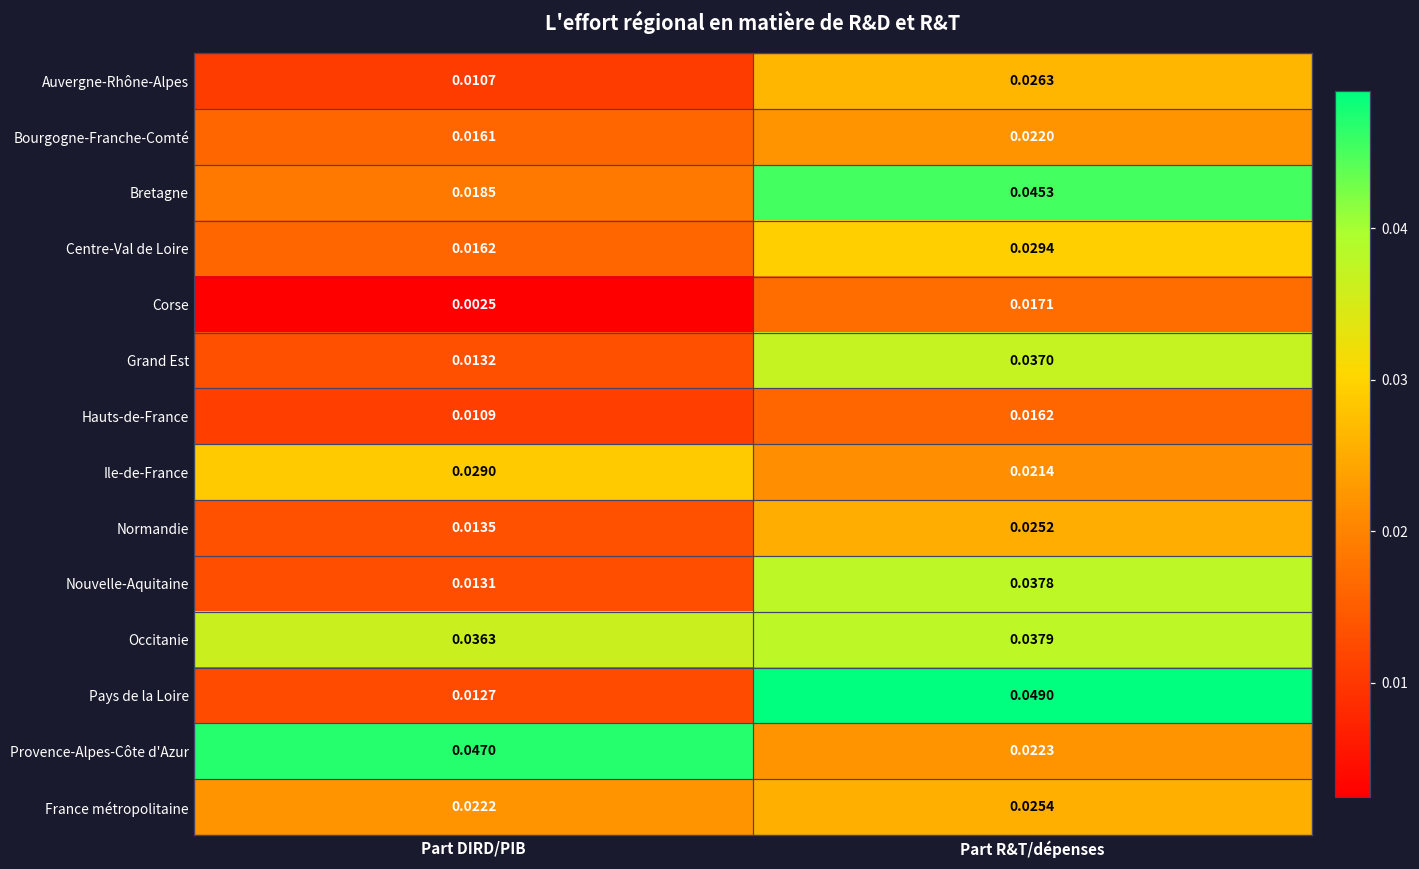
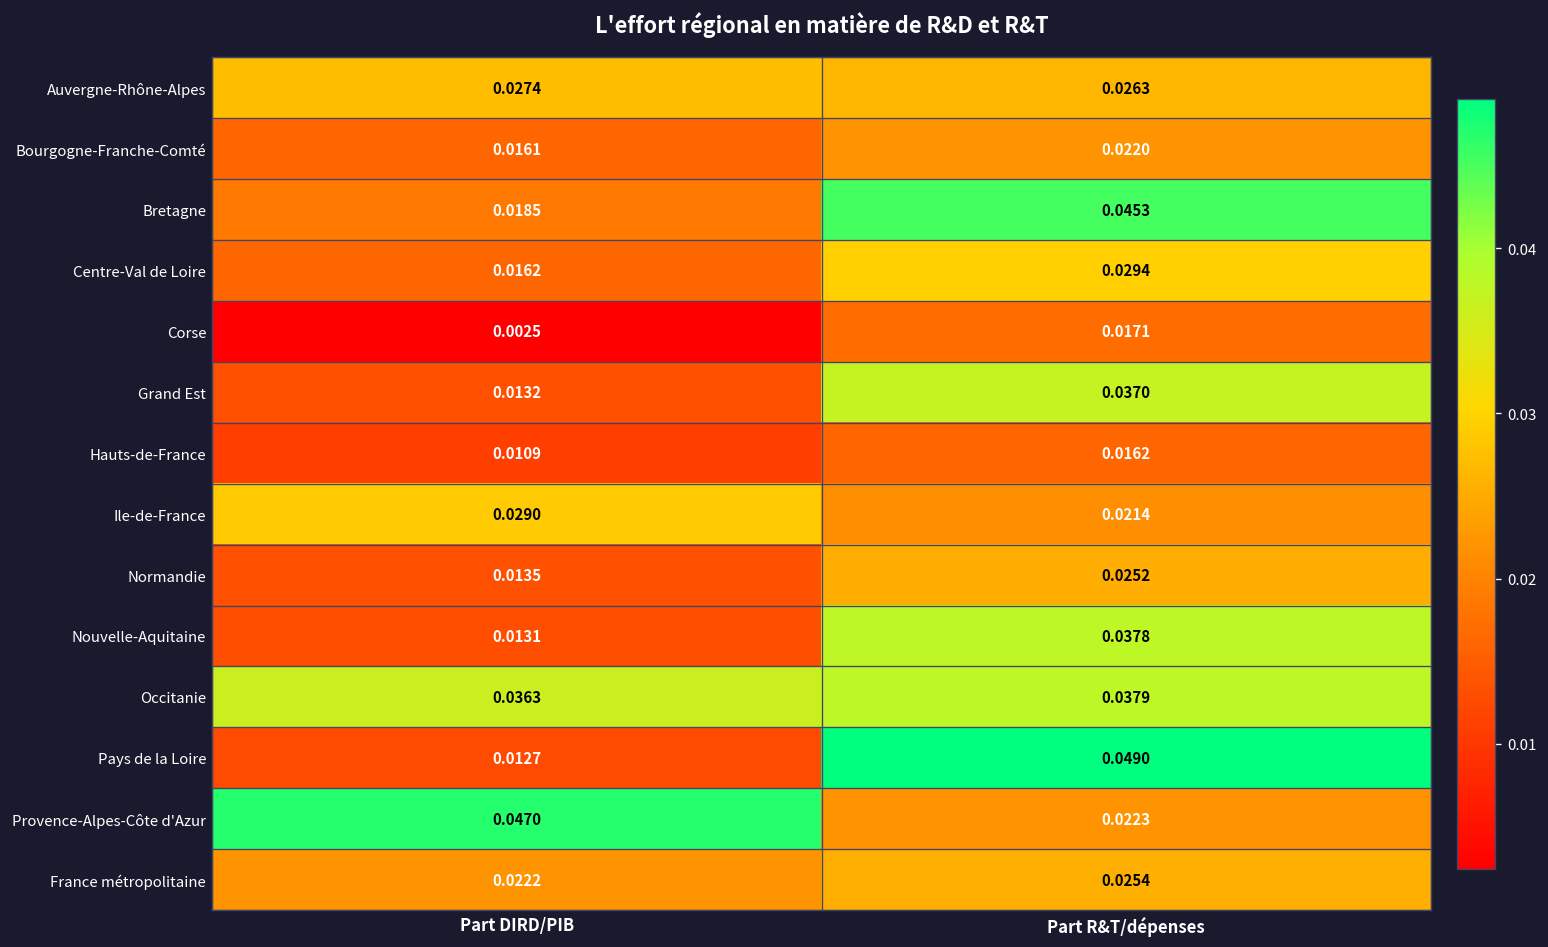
  {
    "Auvergne-Rhône-Alpes": {
-     "Part DIRD/PIB": 0.0107,
+     "Part DIRD/PIB": 0.0274,
      "Part R&T/dépenses": 0.0263
    },
    "Bourgogne-Franche-Comté": {
      "Part DIRD/PIB": 0.0161,
      "Part R&T/dépenses": 0.0220
    },
    "Bretagne": {
      "Part DIRD/PIB": 0.0185,
      "Part R&T/dépenses": 0.0453
    },
    "Centre-Val de Loire": {
      "Part DIRD/PIB": 0.0162,
      "Part R&T/dépenses": 0.0294
    },
    "Corse": {
      "Part DIRD/PIB": 0.0025,
      "Part R&T/dépenses": 0.0171
    },
    "Grand Est": {
      "Part DIRD/PIB": 0.0132,
      "Part R&T/dépenses": 0.0370
    },
    "Hauts-de-France": {
      "Part DIRD/PIB": 0.0109,
      "Part R&T/dépenses": 0.0162
    },
    "Ile-de-France": {
      "Part DIRD/PIB": 0.0290,
      "Part R&T/dépenses": 0.0214
    },
    "Normandie": {
      "Part DIRD/PIB": 0.0135,
      "Part R&T/dépenses": 0.0252
    },
    "Nouvelle-Aquitaine": {
      "Part DIRD/PIB": 0.0131,
      "Part R&T/dépenses": 0.0378
    },
    "Occitanie": {
      "Part DIRD/PIB": 0.0363,
      "Part R&T/dépenses": 0.0379
    },
    "Pays de la Loire": {
      "Part DIRD/PIB": 0.0127,
      "Part R&T/dépenses": 0.0490
    },
    "Provence-Alpes-Côte d'Azur": {
      "Part DIRD/PIB": 0.0470,
      "Part R&T/dépenses": 0.0223
    },
    "France métropolitaine": {
      "Part DIRD/PIB": 0.0222,
      "Part R&T/dépenses": 0.0254
    }
  }
